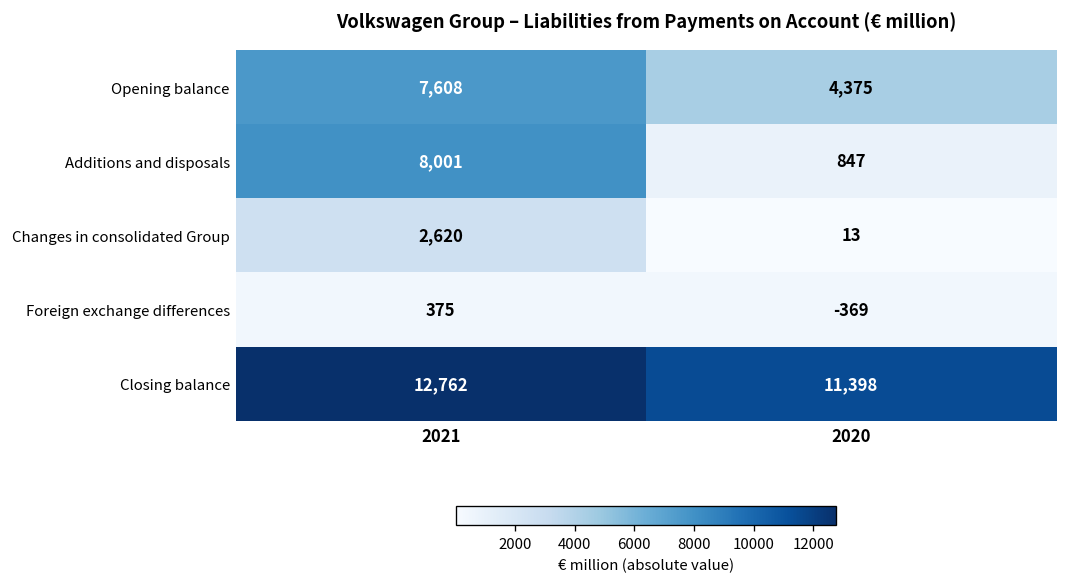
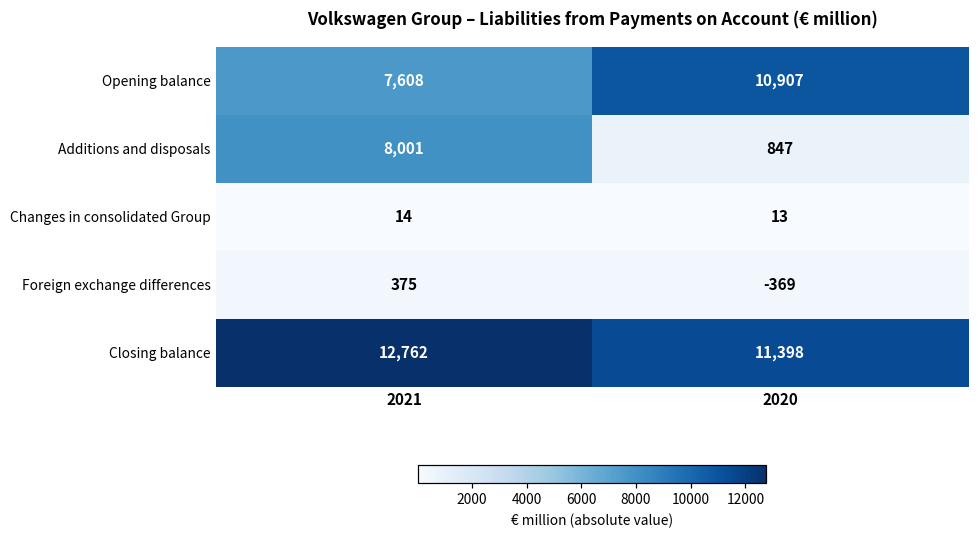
  {
    "Opening balance": {
      "2021": "7,608",
-     "2020": "4,375"
+     "2020": "10,907"
    },
    "Additions and disposals": {
      "2021": "8,001",
      "2020": "847"
    },
    "Changes in consolidated Group": {
-     "2021": "2,620",
+     "2021": "14",
      "2020": "13"
    },
    "Foreign exchange differences": {
      "2021": "375",
      "2020": "-369"
    },
    "Closing balance": {
      "2021": "12,762",
      "2020": "11,398"
    }
  }
